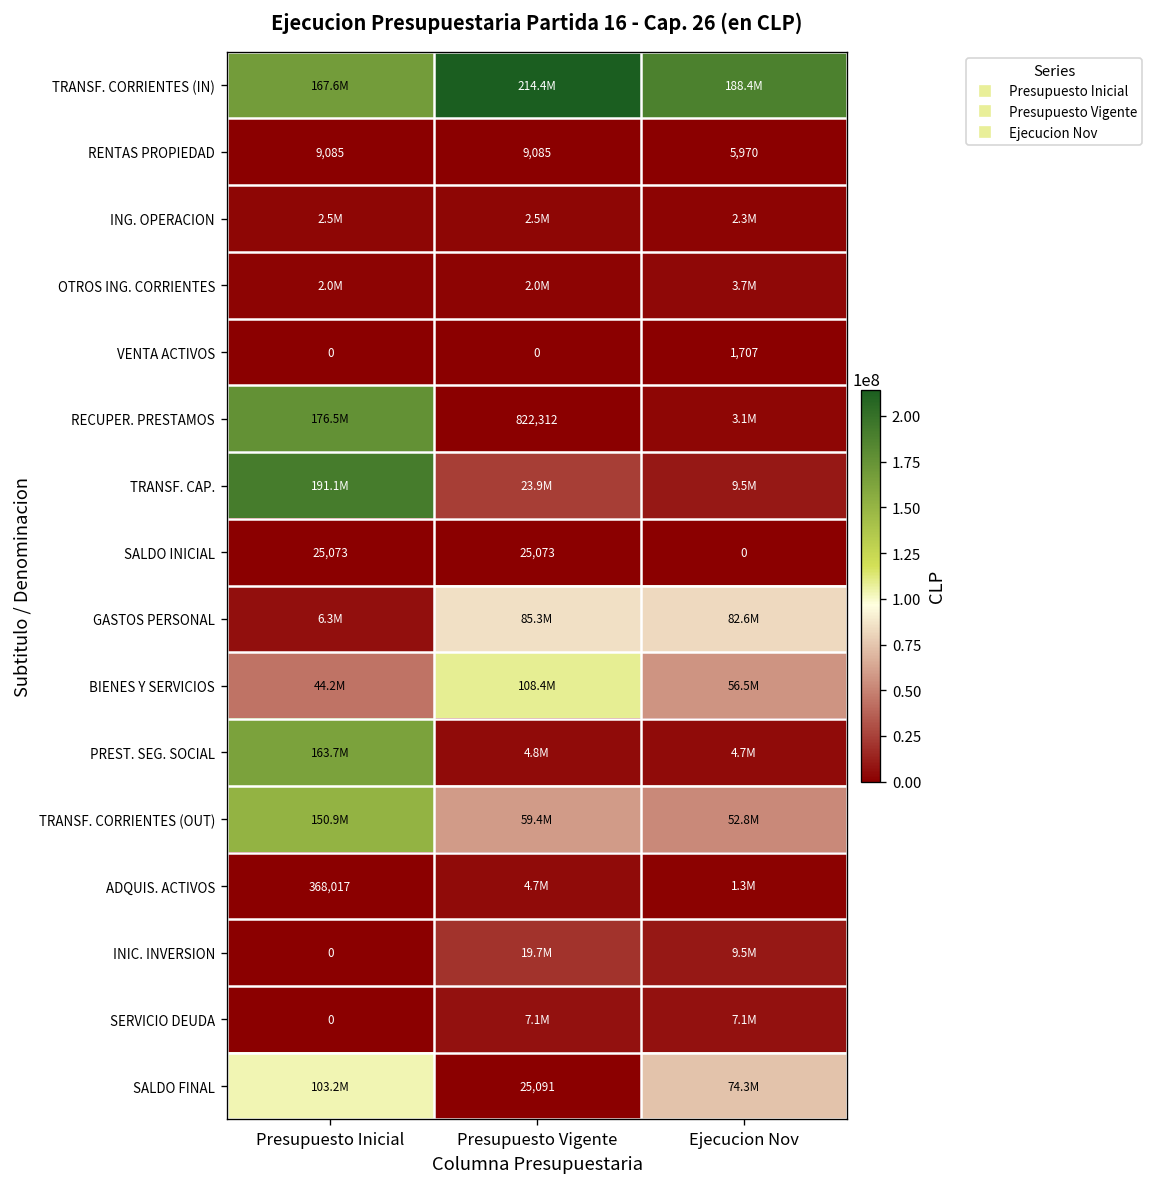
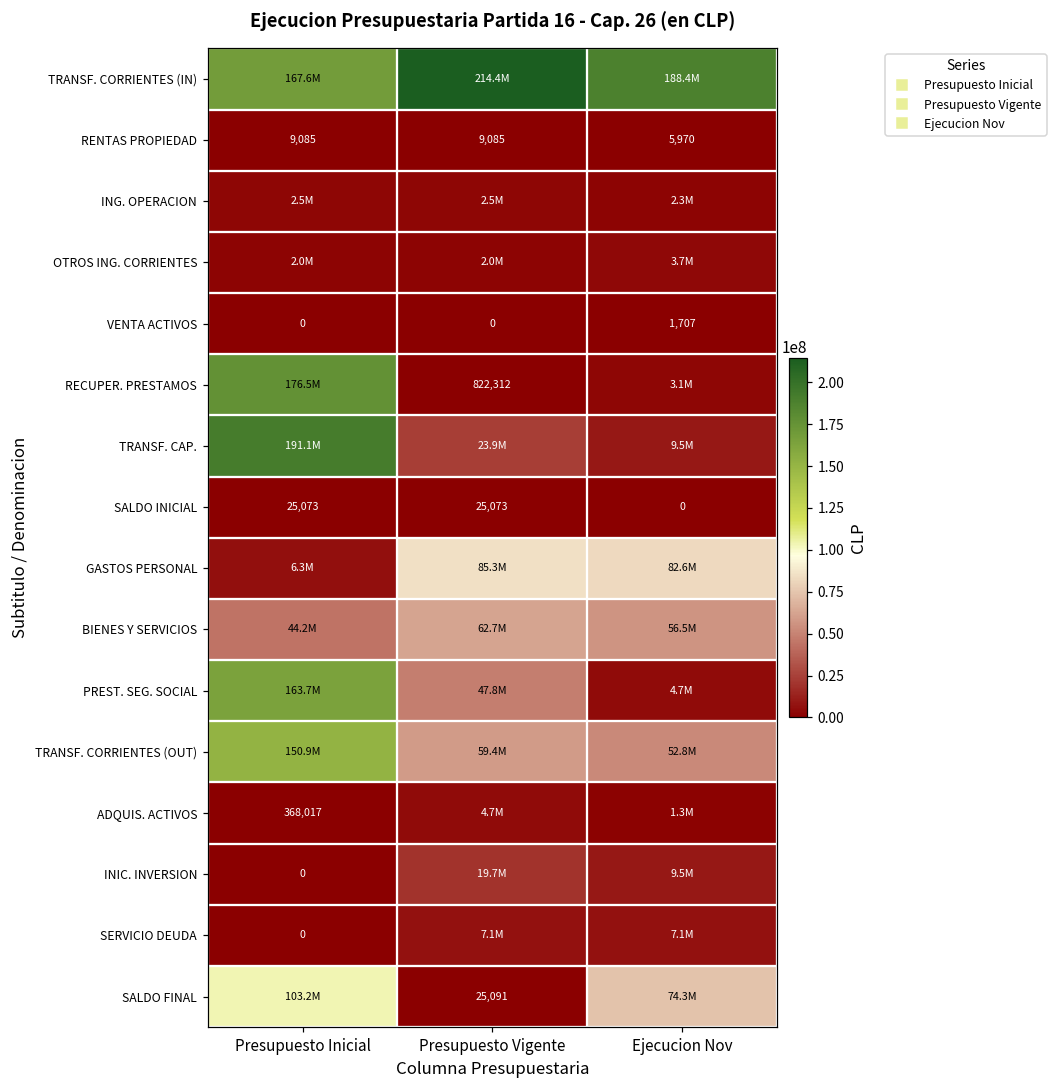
  {
    "TRANSF. CORRIENTES (IN)": {
      "Presupuesto Inicial": "167.6M",
      "Presupuesto Vigente": "214.4M",
      "Ejecucion Nov": "188.4M"
    },
    "RENTAS PROPIEDAD": {
      "Presupuesto Inicial": "9,085",
      "Presupuesto Vigente": "9,085",
      "Ejecucion Nov": "5,970"
    },
    "ING. OPERACION": {
      "Presupuesto Inicial": "2.5M",
      "Presupuesto Vigente": "2.5M",
      "Ejecucion Nov": "2.3M"
    },
    "OTROS ING. CORRIENTES": {
      "Presupuesto Inicial": "2.0M",
      "Presupuesto Vigente": "2.0M",
      "Ejecucion Nov": "3.7M"
    },
    "VENTA ACTIVOS": {
      "Presupuesto Inicial": "0",
      "Presupuesto Vigente": "0",
      "Ejecucion Nov": "1,707"
    },
    "RECUPER. PRESTAMOS": {
      "Presupuesto Inicial": "176.5M",
      "Presupuesto Vigente": "822,312",
      "Ejecucion Nov": "3.1M"
    },
    "TRANSF. CAP.": {
      "Presupuesto Inicial": "191.1M",
      "Presupuesto Vigente": "23.9M",
      "Ejecucion Nov": "9.5M"
    },
    "SALDO INICIAL": {
      "Presupuesto Inicial": "25,073",
      "Presupuesto Vigente": "25,073",
      "Ejecucion Nov": "0"
    },
    "GASTOS PERSONAL": {
      "Presupuesto Inicial": "6.3M",
      "Presupuesto Vigente": "85.3M",
      "Ejecucion Nov": "82.6M"
    },
    "BIENES Y SERVICIOS": {
      "Presupuesto Inicial": "44.2M",
-     "Presupuesto Vigente": "108.4M",
+     "Presupuesto Vigente": "62.7M",
      "Ejecucion Nov": "56.5M"
    },
    "PREST. SEG. SOCIAL": {
      "Presupuesto Inicial": "163.7M",
-     "Presupuesto Vigente": "4.8M",
+     "Presupuesto Vigente": "47.8M",
      "Ejecucion Nov": "4.7M"
    },
    "TRANSF. CORRIENTES (OUT)": {
      "Presupuesto Inicial": "150.9M",
      "Presupuesto Vigente": "59.4M",
      "Ejecucion Nov": "52.8M"
    },
    "ADQUIS. ACTIVOS": {
      "Presupuesto Inicial": "368,017",
      "Presupuesto Vigente": "4.7M",
      "Ejecucion Nov": "1.3M"
    },
    "INIC. INVERSION": {
      "Presupuesto Inicial": "0",
      "Presupuesto Vigente": "19.7M",
      "Ejecucion Nov": "9.5M"
    },
    "SERVICIO DEUDA": {
      "Presupuesto Inicial": "0",
      "Presupuesto Vigente": "7.1M",
      "Ejecucion Nov": "7.1M"
    },
    "SALDO FINAL": {
      "Presupuesto Inicial": "103.2M",
      "Presupuesto Vigente": "25,091",
      "Ejecucion Nov": "74.3M"
    }
  }
